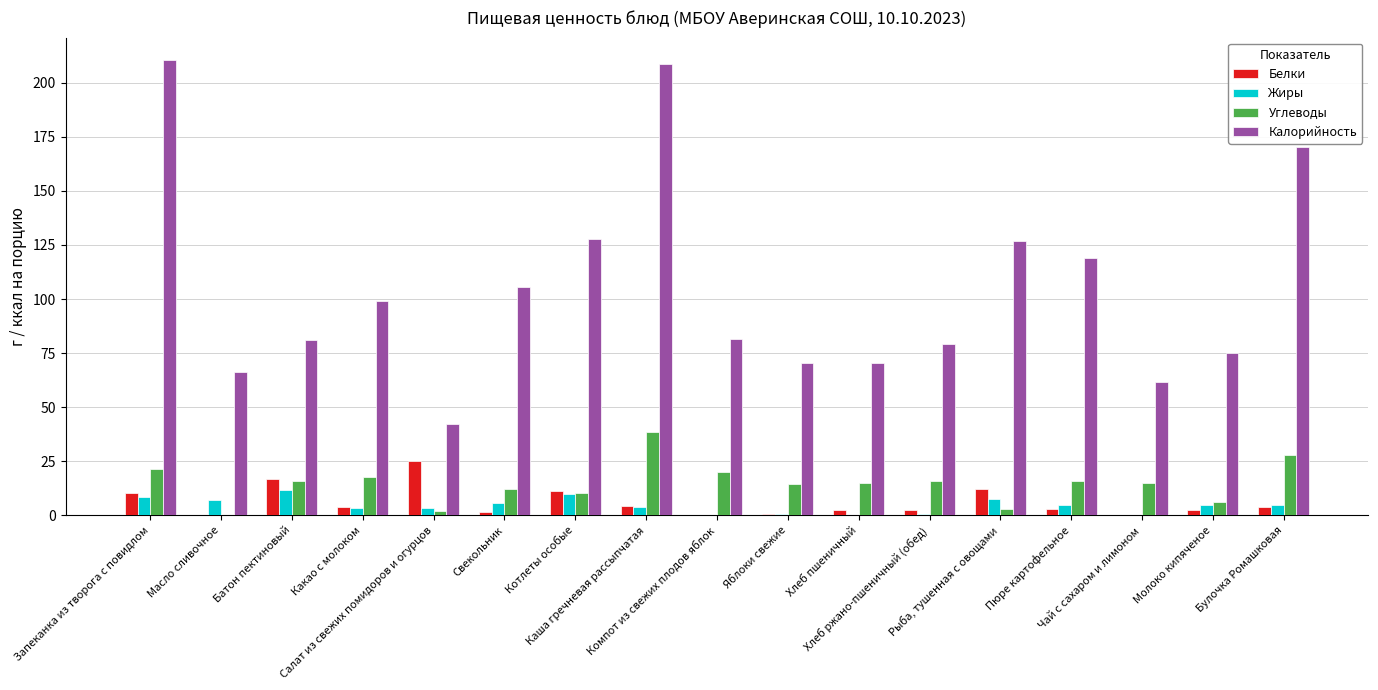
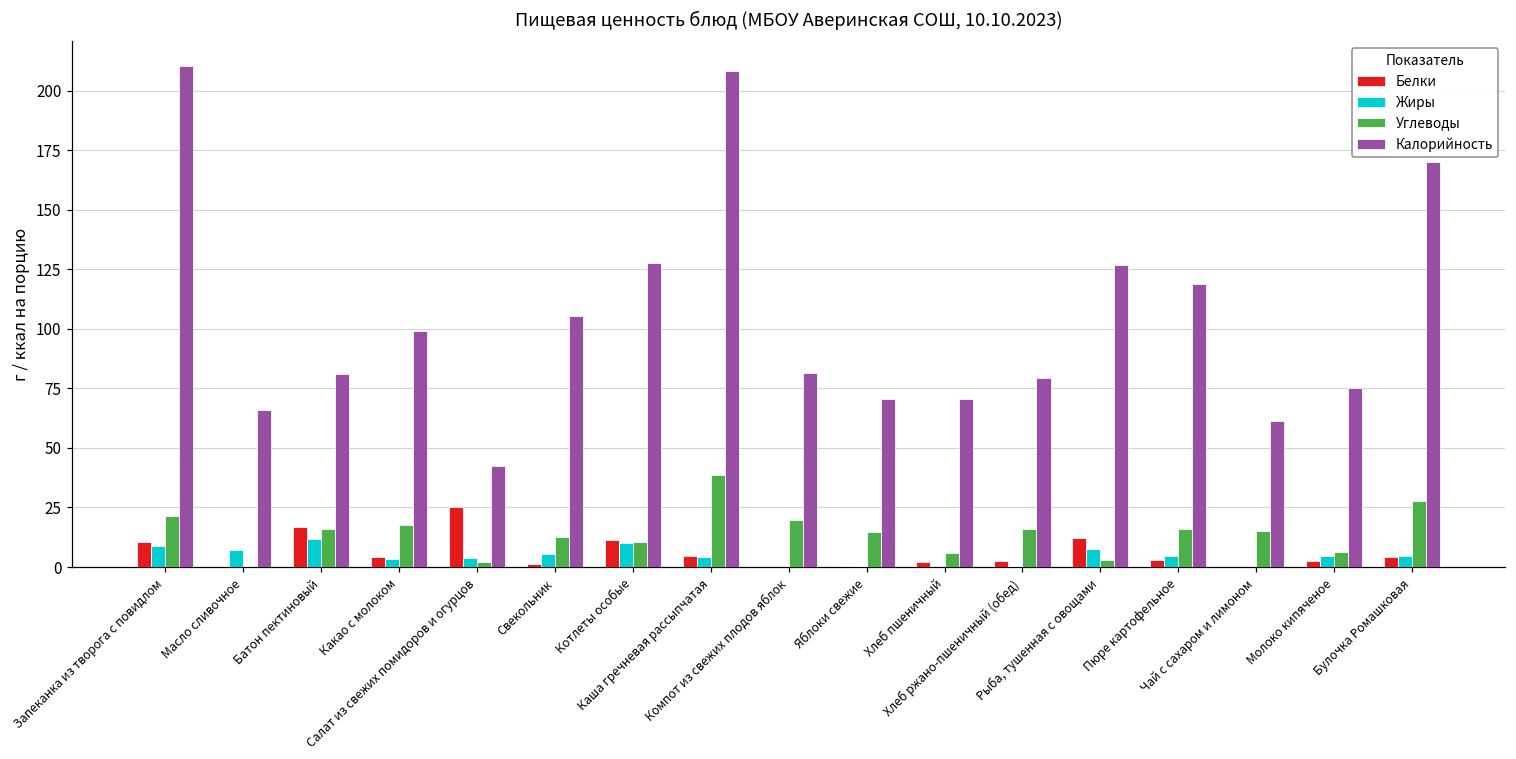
  {
    "Белки": {
      "Запеканка из творога с повидлом": 11,
      "Батон пектиновый": 17,
      "Какао с молоком": 4,
      "Салат из свежих помидоров и огурцов": 25,
      "Свекольник": 1,
      "Котлеты особые": 12,
      "Каша гречневая рассыпчатая": 4,
      "Хлеб пшеничный": 2,
      "Хлеб ржано-пшеничный (обед)": 3,
      "Рыба, тушенная с овощами": 12,
      "Пюре картофельное": 3,
      "Молоко кипяченое": 3,
      "Булочка Ромашковая": 4
    },
    "Жиры": {
      "Запеканка из творога с повидлом": 9,
      "Масло сливочное": 7,
      "Батон пектиновый": 12,
      "Какао с молоком": 4,
      "Салат из свежих помидоров и огурцов": 4,
      "Свекольник": 6,
      "Котлеты особые": 10,
      "Каша гречневая рассыпчатая": 4,
      "Рыба, тушенная с овощами": 7,
      "Пюре картофельное": 5,
      "Молоко кипяченое": 5,
      "Булочка Ромашковая": 5
    },
    "Углеводы": {
      "Запеканка из творога с повидлом": 21,
      "Батон пектиновый": 16,
      "Какао с молоком": 18,
      "Салат из свежих помидоров и огурцов": 2,
      "Свекольник": 12,
      "Котлеты особые": 10,
      "Каша гречневая рассыпчатая": 39,
      "Компот из свежих плодов яблок": 20,
      "Яблоки свежие": 15,
-     "Хлеб пшеничный": 15,
+     "Хлеб пшеничный": 6,
      "Хлеб ржано-пшеничный (обед)": 16,
      "Рыба, тушенная с овощами": 3,
      "Пюре картофельное": 16,
      "Чай с сахаром и лимоном": 15,
      "Молоко кипяченое": 6,
      "Булочка Ромашковая": 28
    },
    "Калорийность": {
      "Запеканка из творога с повидлом": 210,
      "Масло сливочное": 66,
      "Батон пектиновый": 81,
      "Какао с молоком": 99,
      "Салат из свежих помидоров и огурцов": 42,
      "Свекольник": 106,
      "Котлеты особые": 128,
      "Каша гречневая рассыпчатая": 208,
      "Компот из свежих плодов яблок": 82,
      "Яблоки свежие": 71,
      "Хлеб пшеничный": 71,
      "Хлеб ржано-пшеничный (обед)": 79,
      "Рыба, тушенная с овощами": 127,
      "Пюре картофельное": 119,
      "Чай с сахаром и лимоном": 62,
      "Молоко кипяченое": 75,
      "Булочка Ромашковая": 170
    }
  }
